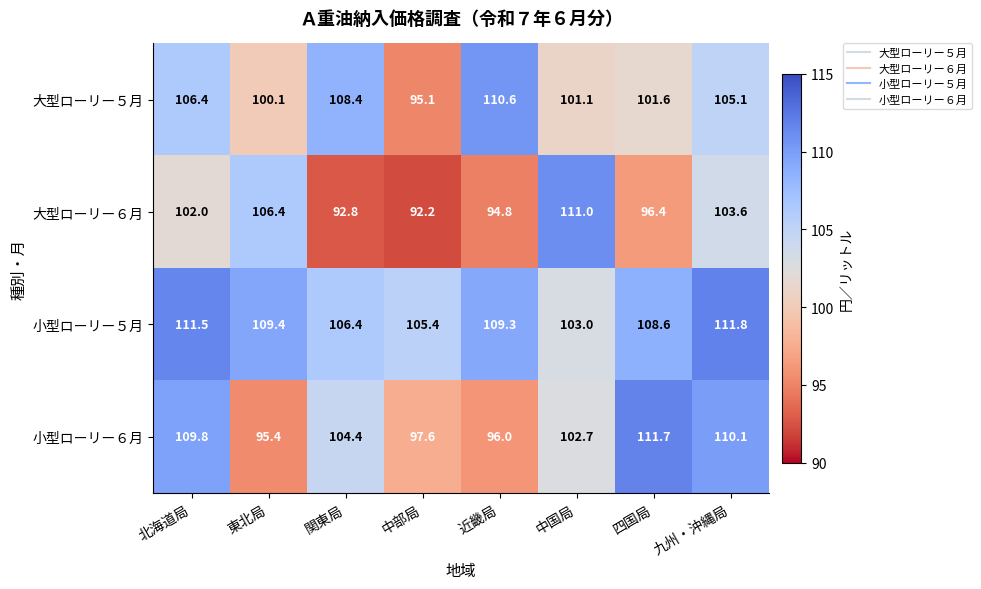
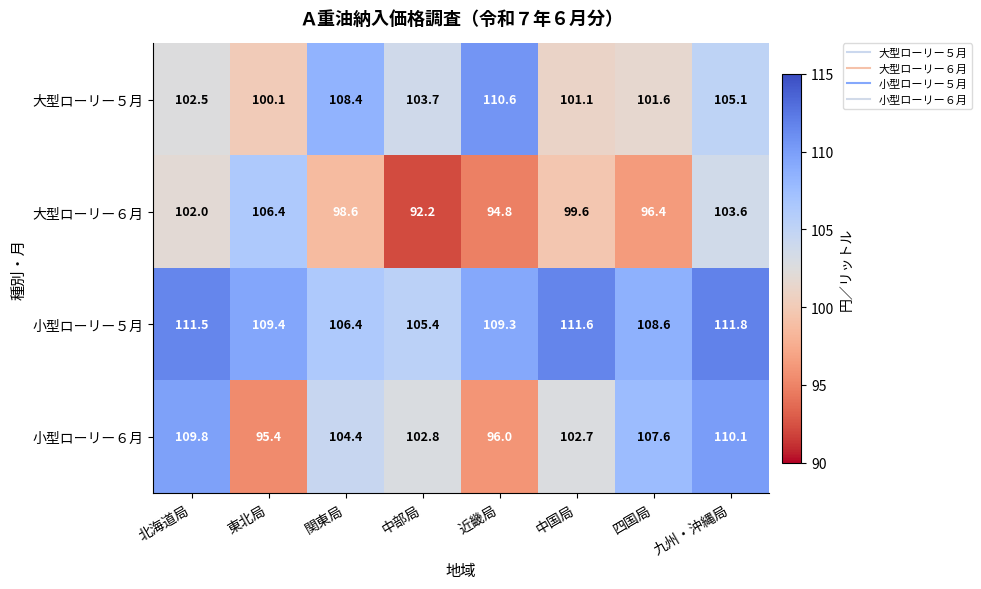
  {
    "大型ローリー５月": {
-     "北海道局": 106.4,
+     "北海道局": 102.5,
      "東北局": 100.1,
      "関東局": 108.4,
-     "中部局": 95.1,
+     "中部局": 103.7,
      "近畿局": 110.6,
      "中国局": 101.1,
      "四国局": 101.6,
      "九州・沖縄局": 105.1
    },
    "大型ローリー６月": {
      "北海道局": 102.0,
      "東北局": 106.4,
-     "関東局": 92.8,
+     "関東局": 98.6,
      "中部局": 92.2,
      "近畿局": 94.8,
-     "中国局": 111.0,
+     "中国局": 99.6,
      "四国局": 96.4,
      "九州・沖縄局": 103.6
    },
    "小型ローリー５月": {
      "北海道局": 111.5,
      "東北局": 109.4,
      "関東局": 106.4,
      "中部局": 105.4,
      "近畿局": 109.3,
-     "中国局": 103.0,
+     "中国局": 111.6,
      "四国局": 108.6,
      "九州・沖縄局": 111.8
    },
    "小型ローリー６月": {
      "北海道局": 109.8,
      "東北局": 95.4,
      "関東局": 104.4,
-     "中部局": 97.6,
+     "中部局": 102.8,
      "近畿局": 96.0,
      "中国局": 102.7,
-     "四国局": 111.7,
+     "四国局": 107.6,
      "九州・沖縄局": 110.1
    }
  }
